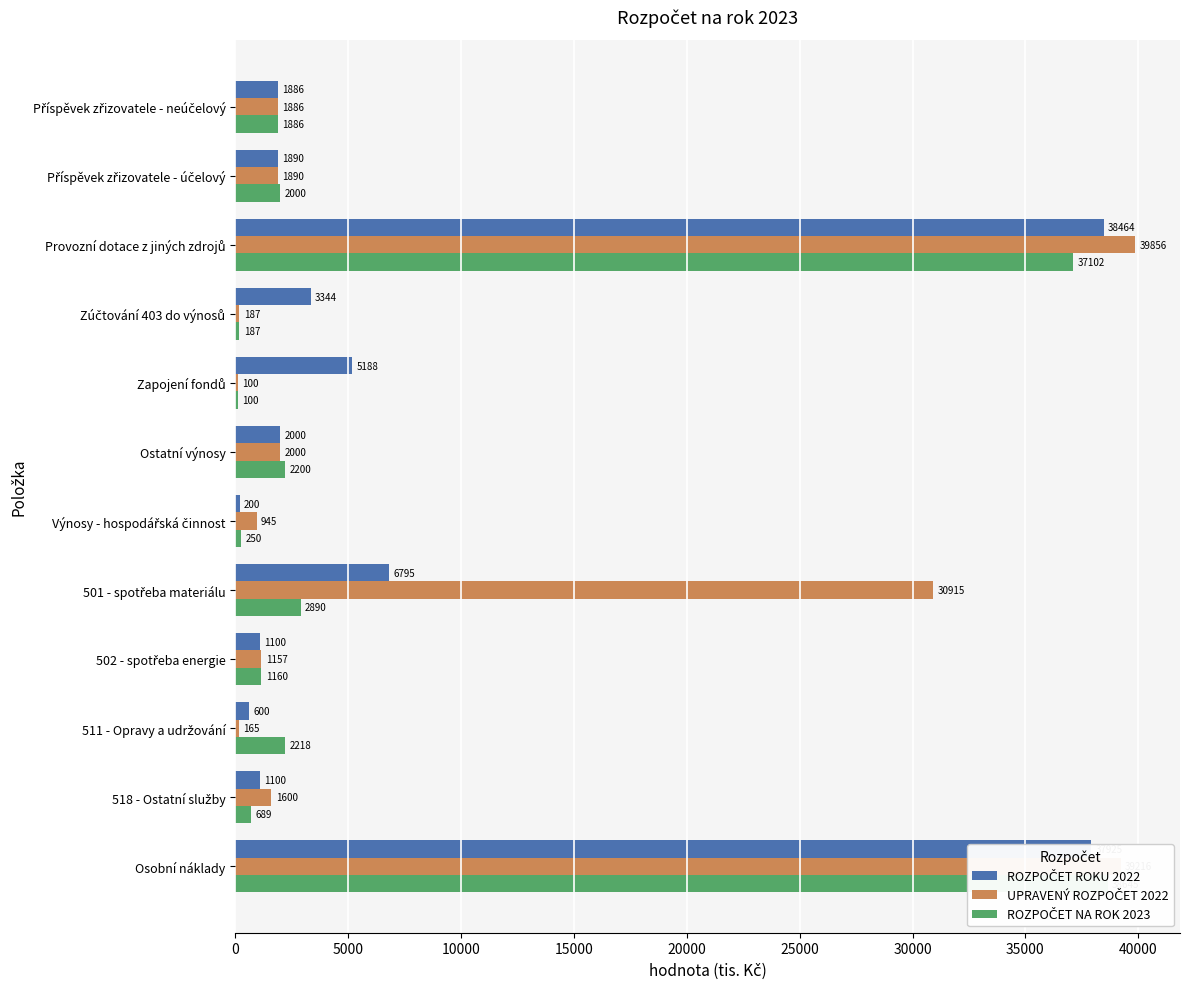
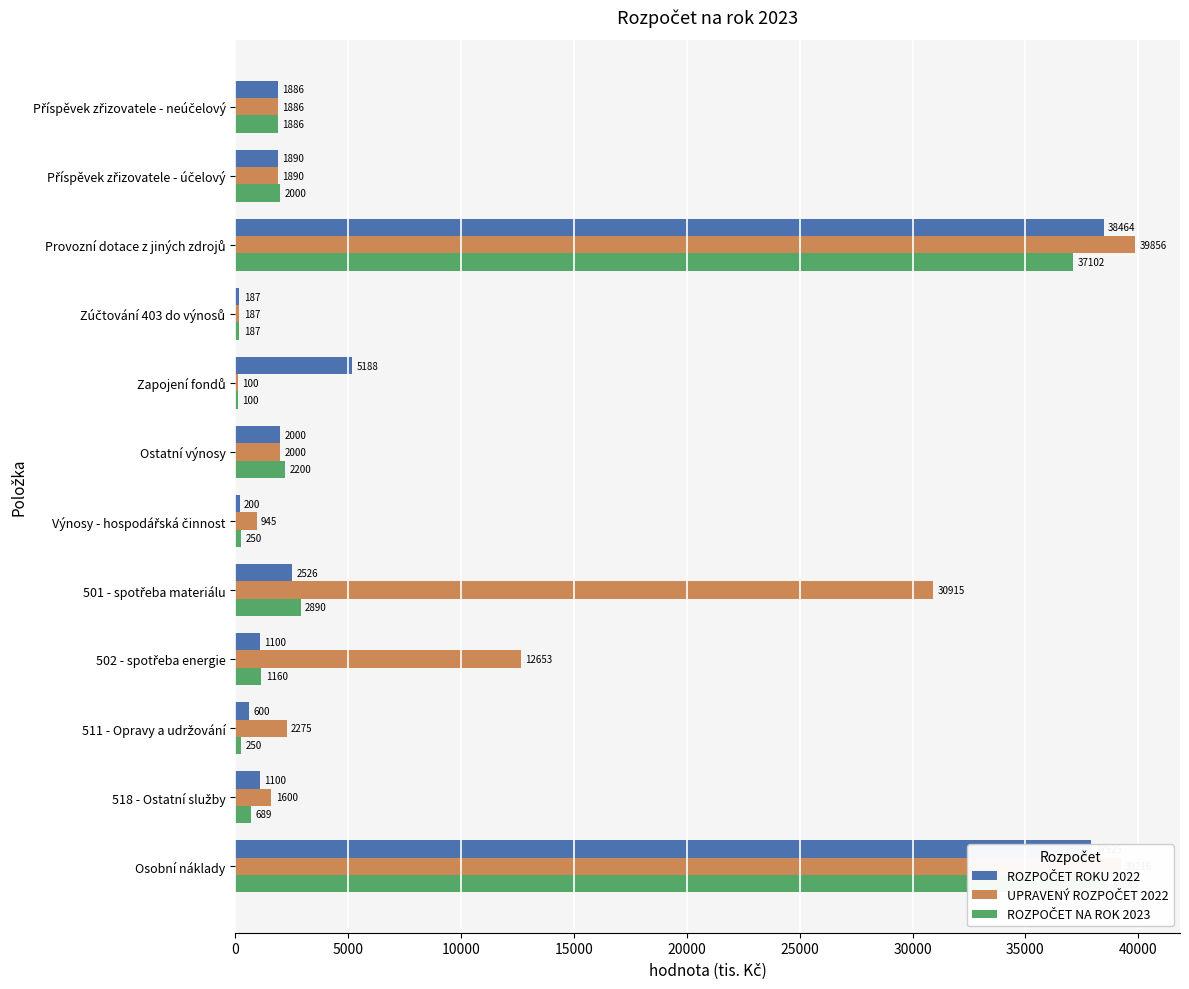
  {
    "ROZPOČET ROKU 2022": {
      "Příspěvek zřizovatele - neúčelový": 1886,
      "Příspěvek zřizovatele - účelový": 1890,
      "Provozní dotace z jiných zdrojů": 38464,
-     "Zúčtování 403 do výnosů": 3344,
+     "Zúčtování 403 do výnosů": 187,
      "Zapojení fondů": 5188,
      "Ostatní výnosy": 2000,
      "Výnosy - hospodářská činnost": 200,
-     "501 - spotřeba materiálu": 6795,
+     "501 - spotřeba materiálu": 2526,
      "502 - spotřeba energie": 1100,
      "511 - Opravy a udržování": 600,
      "518 - Ostatní služby": 1100
    },
    "UPRAVENÝ ROZPOČET 2022": {
      "Příspěvek zřizovatele - neúčelový": 1886,
      "Příspěvek zřizovatele - účelový": 1890,
      "Provozní dotace z jiných zdrojů": 39856,
      "Zúčtování 403 do výnosů": 187,
      "Zapojení fondů": 100,
      "Ostatní výnosy": 2000,
      "Výnosy - hospodářská činnost": 945,
      "501 - spotřeba materiálu": 30915,
-     "502 - spotřeba energie": 1157,
-     "511 - Opravy a udržování": 165,
+     "502 - spotřeba energie": 12653,
+     "511 - Opravy a udržování": 2275,
      "518 - Ostatní služby": 1600
    },
    "ROZPOČET NA ROK 2023": {
      "Příspěvek zřizovatele - neúčelový": 1886,
      "Příspěvek zřizovatele - účelový": 2000,
      "Provozní dotace z jiných zdrojů": 37102,
      "Zúčtování 403 do výnosů": 187,
      "Zapojení fondů": 100,
      "Ostatní výnosy": 2200,
      "Výnosy - hospodářská činnost": 250,
      "501 - spotřeba materiálu": 2890,
      "502 - spotřeba energie": 1160,
-     "511 - Opravy a udržování": 2218,
+     "511 - Opravy a udržování": 250,
      "518 - Ostatní služby": 689
    }
  }
